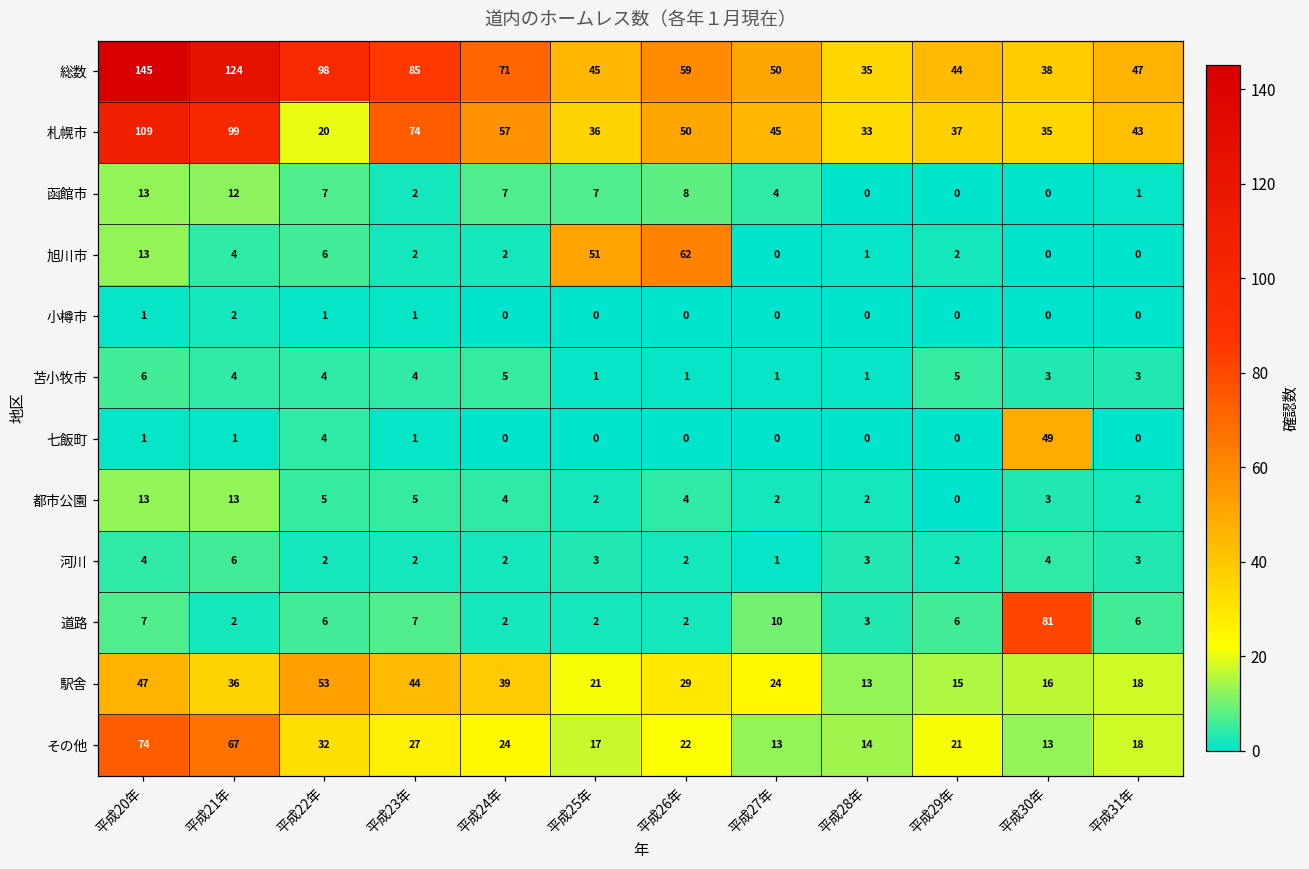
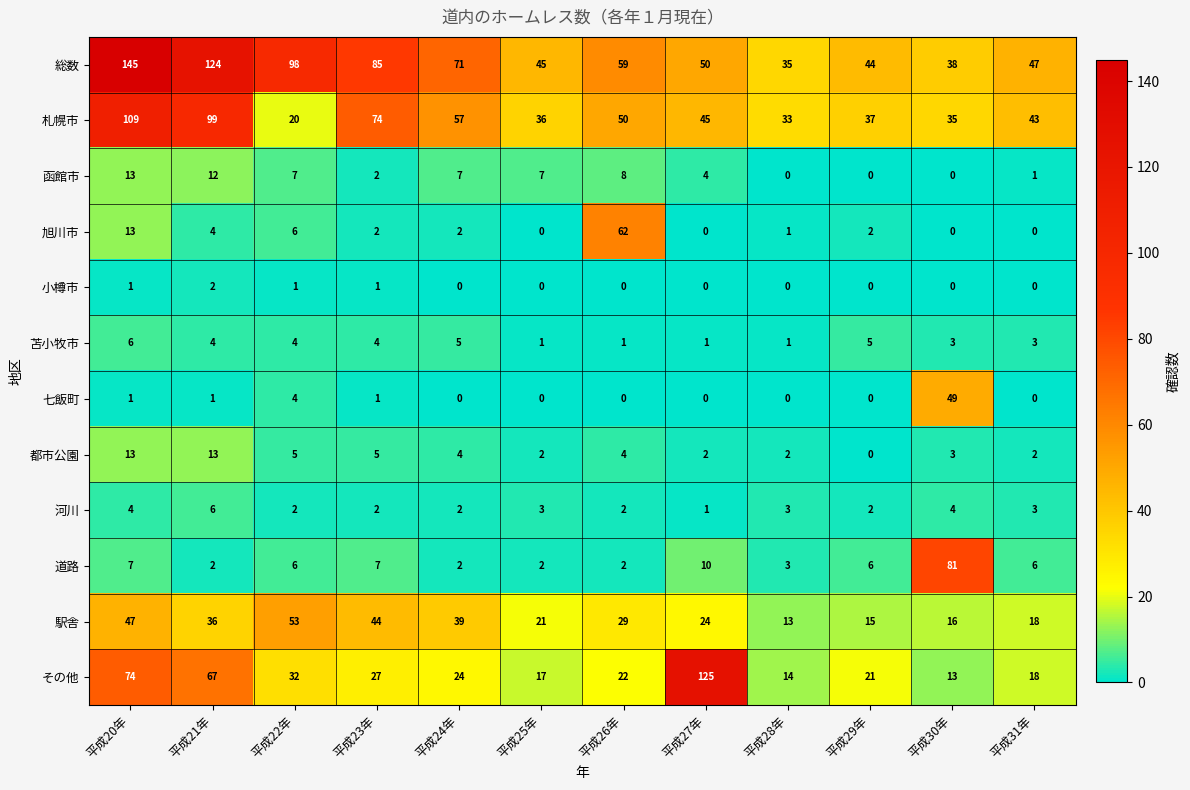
  {
    "総数": {
      "平成20年": 145,
      "平成21年": 124,
      "平成22年": 98,
      "平成23年": 85,
      "平成24年": 71,
      "平成25年": 45,
      "平成26年": 59,
      "平成27年": 50,
      "平成28年": 35,
      "平成29年": 44,
      "平成30年": 38,
      "平成31年": 47
    },
    "札幌市": {
      "平成20年": 109,
      "平成21年": 99,
      "平成22年": 20,
      "平成23年": 74,
      "平成24年": 57,
      "平成25年": 36,
      "平成26年": 50,
      "平成27年": 45,
      "平成28年": 33,
      "平成29年": 37,
      "平成30年": 35,
      "平成31年": 43
    },
    "函館市": {
      "平成20年": 13,
      "平成21年": 12,
      "平成22年": 7,
      "平成23年": 2,
      "平成24年": 7,
      "平成25年": 7,
      "平成26年": 8,
      "平成27年": 4,
      "平成28年": 0,
      "平成29年": 0,
      "平成30年": 0,
      "平成31年": 1
    },
    "旭川市": {
      "平成20年": 13,
      "平成21年": 4,
      "平成22年": 6,
      "平成23年": 2,
      "平成24年": 2,
-     "平成25年": 51,
+     "平成25年": 0,
      "平成26年": 62,
      "平成27年": 0,
      "平成28年": 1,
      "平成29年": 2,
      "平成30年": 0,
      "平成31年": 0
    },
    "小樽市": {
      "平成20年": 1,
      "平成21年": 2,
      "平成22年": 1,
      "平成23年": 1,
      "平成24年": 0,
      "平成25年": 0,
      "平成26年": 0,
      "平成27年": 0,
      "平成28年": 0,
      "平成29年": 0,
      "平成30年": 0,
      "平成31年": 0
    },
    "苫小牧市": {
      "平成20年": 6,
      "平成21年": 4,
      "平成22年": 4,
      "平成23年": 4,
      "平成24年": 5,
      "平成25年": 1,
      "平成26年": 1,
      "平成27年": 1,
      "平成28年": 1,
      "平成29年": 5,
      "平成30年": 3,
      "平成31年": 3
    },
    "七飯町": {
      "平成20年": 1,
      "平成21年": 1,
      "平成22年": 4,
      "平成23年": 1,
      "平成24年": 0,
      "平成25年": 0,
      "平成26年": 0,
      "平成27年": 0,
      "平成28年": 0,
      "平成29年": 0,
      "平成30年": 49,
      "平成31年": 0
    },
    "都市公園": {
      "平成20年": 13,
      "平成21年": 13,
      "平成22年": 5,
      "平成23年": 5,
      "平成24年": 4,
      "平成25年": 2,
      "平成26年": 4,
      "平成27年": 2,
      "平成28年": 2,
      "平成29年": 0,
      "平成30年": 3,
      "平成31年": 2
    },
    "河川": {
      "平成20年": 4,
      "平成21年": 6,
      "平成22年": 2,
      "平成23年": 2,
      "平成24年": 2,
      "平成25年": 3,
      "平成26年": 2,
      "平成27年": 1,
      "平成28年": 3,
      "平成29年": 2,
      "平成30年": 4,
      "平成31年": 3
    },
    "道路": {
      "平成20年": 7,
      "平成21年": 2,
      "平成22年": 6,
      "平成23年": 7,
      "平成24年": 2,
      "平成25年": 2,
      "平成26年": 2,
      "平成27年": 10,
      "平成28年": 3,
      "平成29年": 6,
      "平成30年": 81,
      "平成31年": 6
    },
    "駅舎": {
      "平成20年": 47,
      "平成21年": 36,
      "平成22年": 53,
      "平成23年": 44,
      "平成24年": 39,
      "平成25年": 21,
      "平成26年": 29,
      "平成27年": 24,
      "平成28年": 13,
      "平成29年": 15,
      "平成30年": 16,
      "平成31年": 18
    },
    "その他": {
      "平成20年": 74,
      "平成21年": 67,
      "平成22年": 32,
      "平成23年": 27,
      "平成24年": 24,
      "平成25年": 17,
      "平成26年": 22,
-     "平成27年": 13,
+     "平成27年": 125,
      "平成28年": 14,
      "平成29年": 21,
      "平成30年": 13,
      "平成31年": 18
    }
  }
